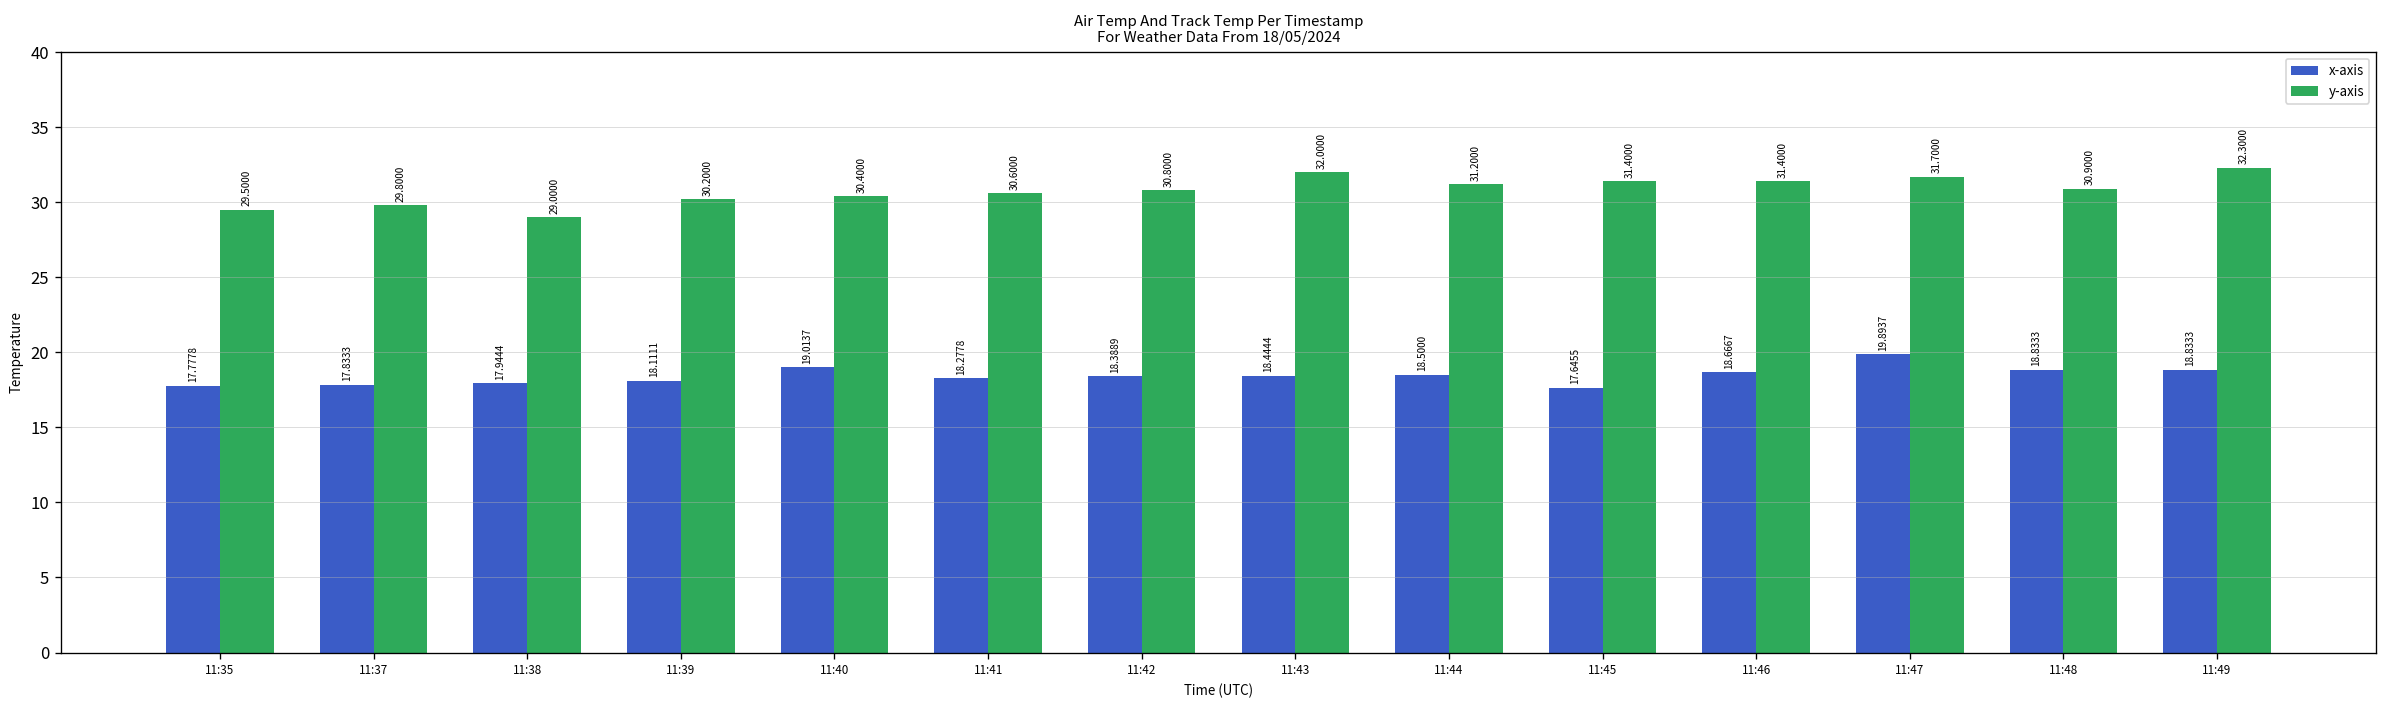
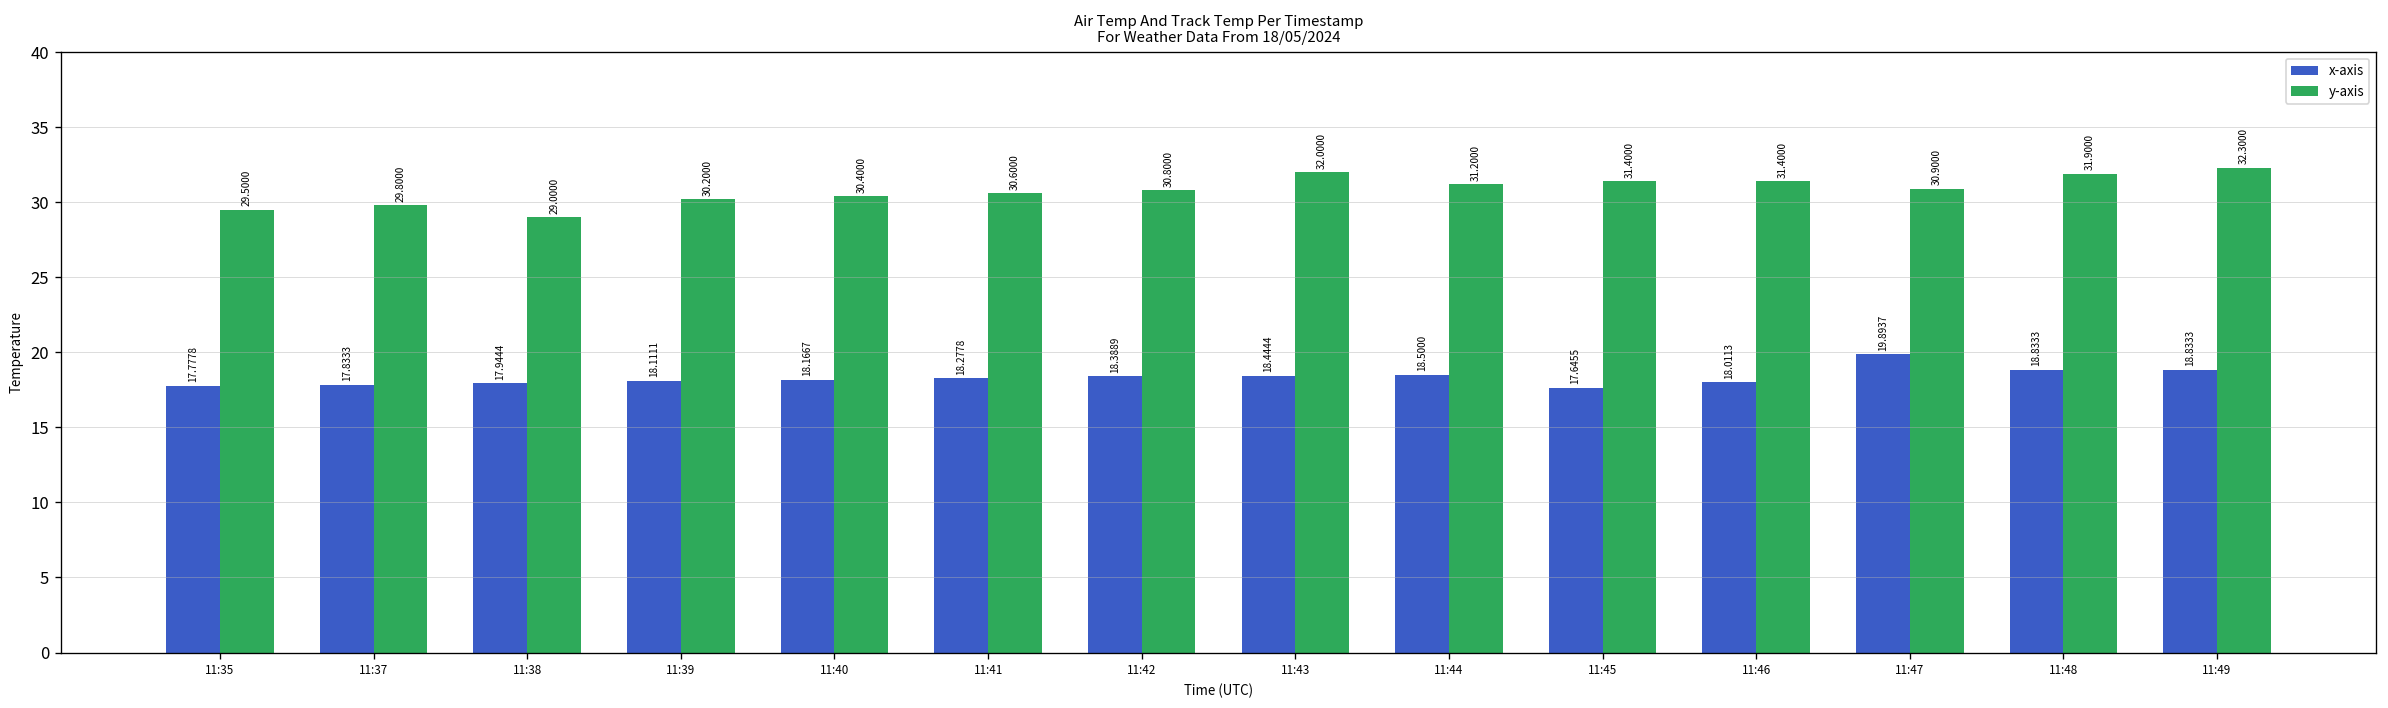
  {
    "x-axis": {
      "11:35": 17.7778,
      "11:37": 17.8333,
      "11:38": 17.9444,
      "11:39": 18.1111,
-     "11:40": 19.0137,
+     "11:40": 18.1667,
      "11:41": 18.2778,
      "11:42": 18.3889,
      "11:43": 18.4444,
      "11:44": 18.5000,
      "11:45": 17.6455,
-     "11:46": 18.6667,
+     "11:46": 18.0113,
      "11:47": 19.8937,
      "11:48": 18.8333,
      "11:49": 18.8333
    },
    "y-axis": {
      "11:35": 29.5000,
      "11:37": 29.8000,
      "11:38": 29.0000,
      "11:39": 30.2000,
      "11:40": 30.4000,
      "11:41": 30.6000,
      "11:42": 30.8000,
      "11:43": 32.0000,
      "11:44": 31.2000,
      "11:45": 31.4000,
      "11:46": 31.4000,
-     "11:47": 31.7000,
-     "11:48": 30.9000,
+     "11:47": 30.9000,
+     "11:48": 31.9000,
      "11:49": 32.3000
    }
  }
